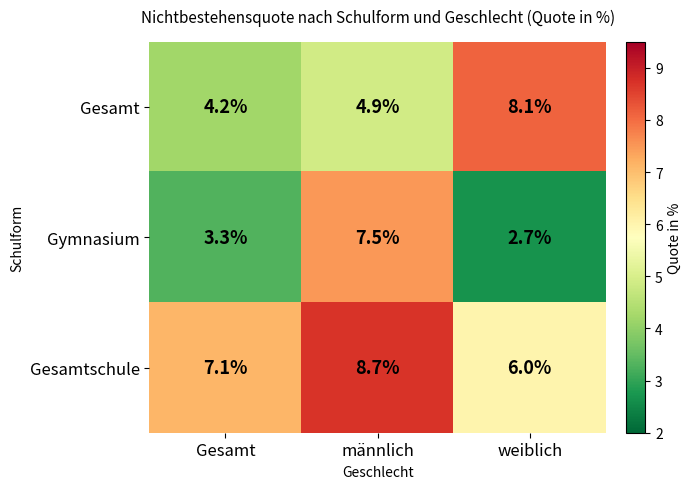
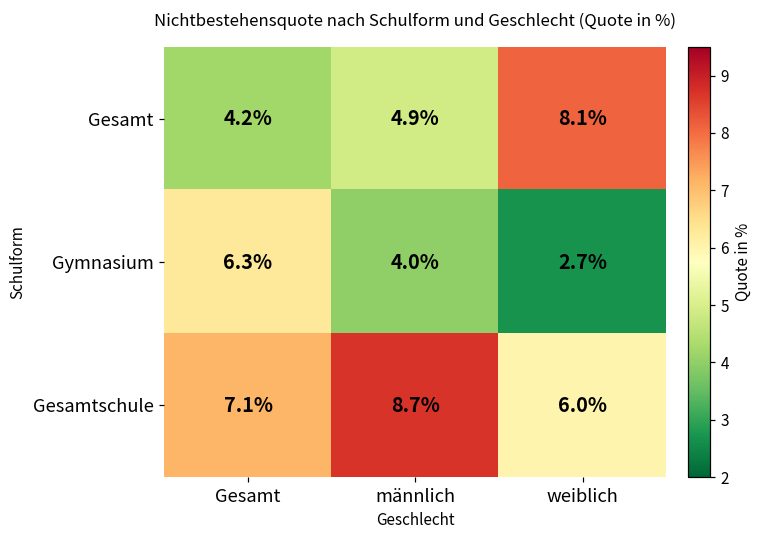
  {
    "Gesamt": {
      "Gesamt": "4.2%",
      "männlich": "4.9%",
      "weiblich": "8.1%"
    },
    "Gymnasium": {
-     "Gesamt": "3.3%",
-     "männlich": "7.5%",
+     "Gesamt": "6.3%",
+     "männlich": "4.0%",
      "weiblich": "2.7%"
    },
    "Gesamtschule": {
      "Gesamt": "7.1%",
      "männlich": "8.7%",
      "weiblich": "6.0%"
    }
  }
